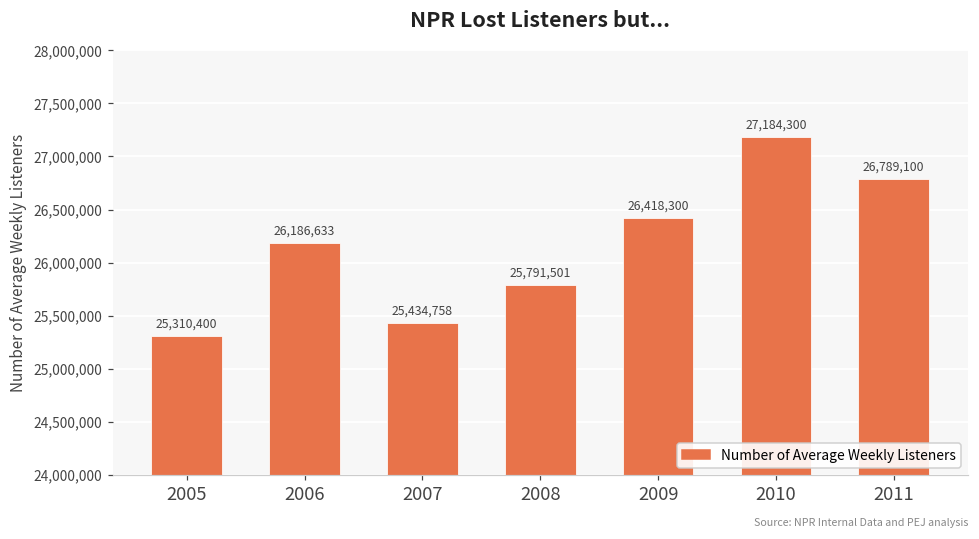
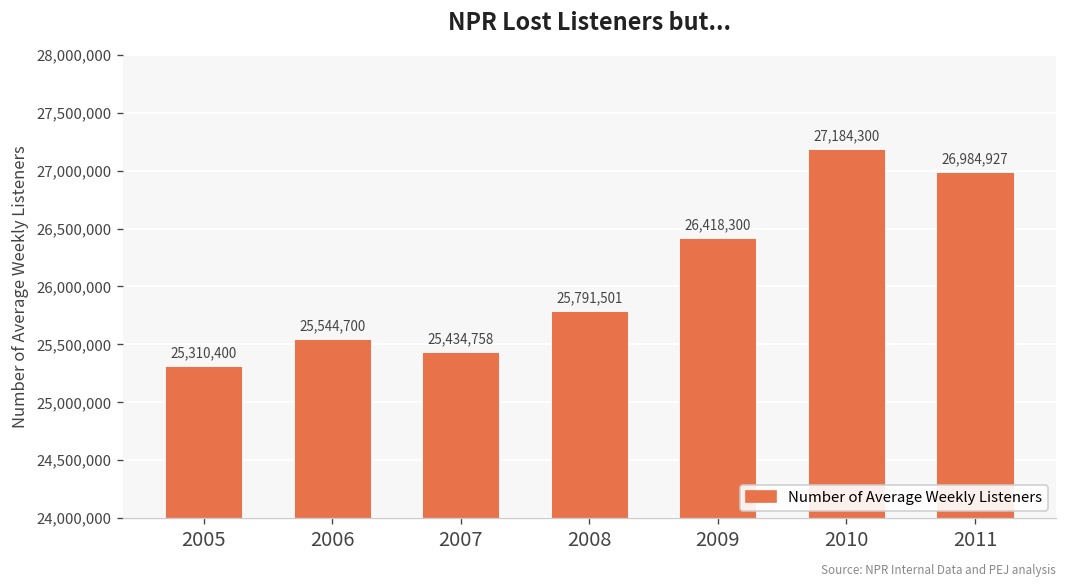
  {
    "2005": "25,310,400",
-   "2006": "26,186,633",
+   "2006": "25,544,700",
    "2007": "25,434,758",
    "2008": "25,791,501",
    "2009": "26,418,300",
    "2010": "27,184,300",
-   "2011": "26,789,100"
+   "2011": "26,984,927"
  }
